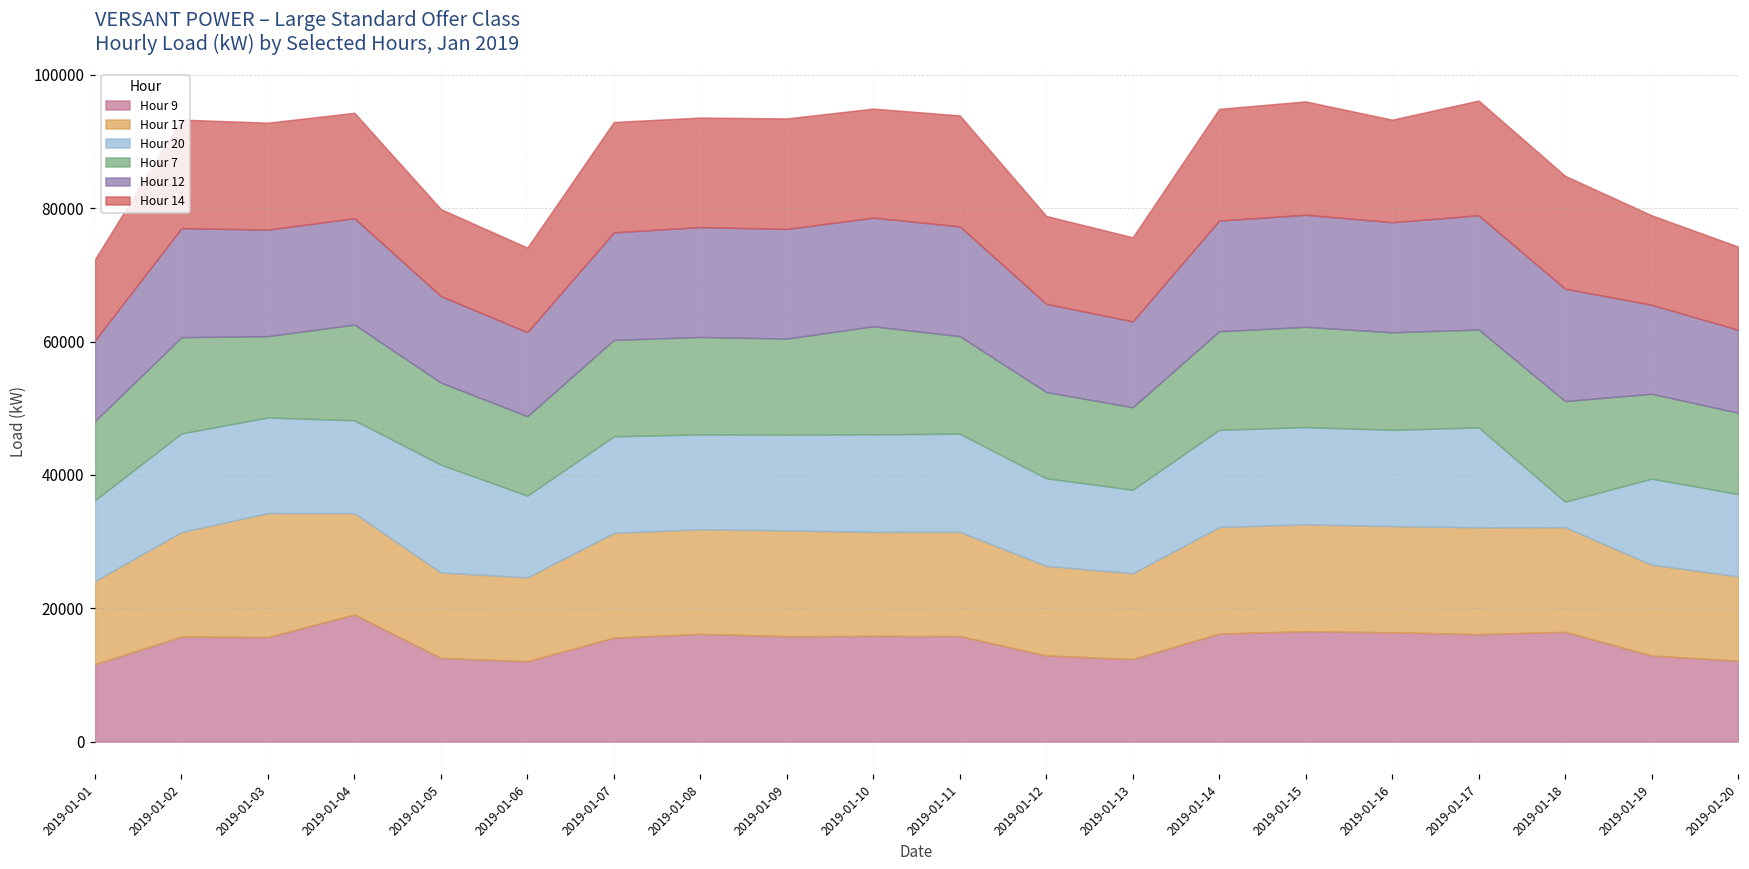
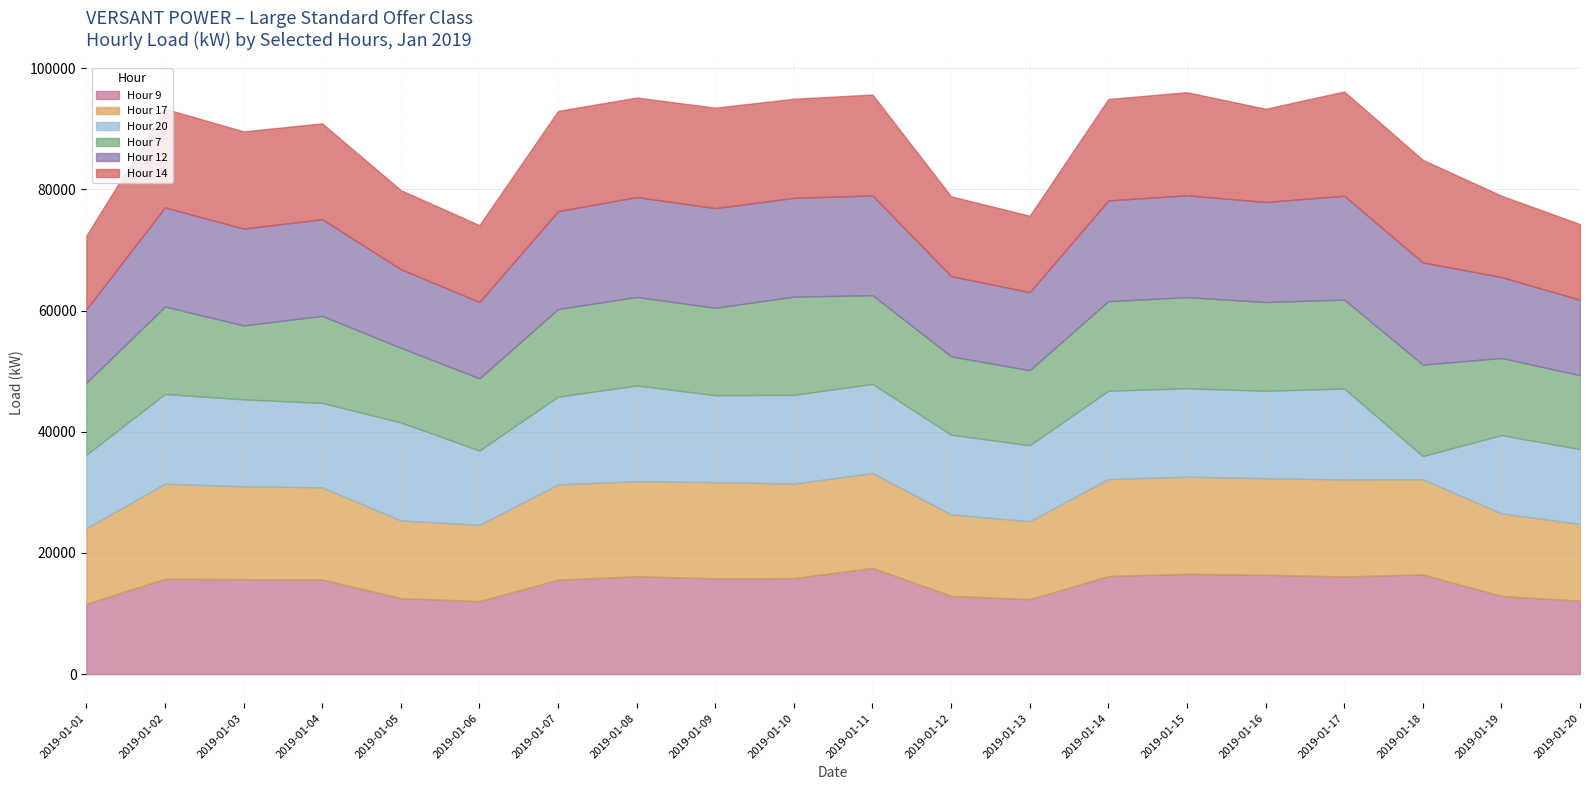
  {
    "Hour 9": {
      "2019-01-01": 12000,
      "2019-01-02": 16000,
      "2019-01-03": 16000,
-     "2019-01-04": 19000,
+     "2019-01-04": 16000,
      "2019-01-05": 13000,
      "2019-01-06": 12000,
      "2019-01-07": 16000,
      "2019-01-08": 16000,
      "2019-01-09": 16000,
      "2019-01-10": 16000,
-     "2019-01-11": 16000,
+     "2019-01-11": 18000,
      "2019-01-12": 13000,
      "2019-01-13": 12000,
      "2019-01-14": 16000,
      "2019-01-15": 17000,
      "2019-01-16": 16000,
      "2019-01-17": 16000,
      "2019-01-18": 16000,
      "2019-01-19": 13000,
      "2019-01-20": 12000
    },
    "Hour 17": {
      "2019-01-01": 12000,
      "2019-01-02": 16000,
-     "2019-01-03": 19000,
+     "2019-01-03": 15000,
      "2019-01-04": 15000,
      "2019-01-05": 13000,
      "2019-01-06": 13000,
      "2019-01-07": 16000,
      "2019-01-08": 16000,
      "2019-01-09": 16000,
      "2019-01-10": 16000,
      "2019-01-11": 16000,
      "2019-01-12": 13000,
      "2019-01-13": 13000,
      "2019-01-14": 16000,
      "2019-01-15": 16000,
      "2019-01-16": 16000,
      "2019-01-17": 16000,
      "2019-01-18": 16000,
      "2019-01-19": 14000,
      "2019-01-20": 13000
    },
    "Hour 20": {
      "2019-01-01": 12000,
      "2019-01-02": 15000,
      "2019-01-03": 14000,
      "2019-01-04": 14000,
      "2019-01-05": 16000,
      "2019-01-06": 12000,
      "2019-01-07": 14000,
-     "2019-01-08": 14000,
+     "2019-01-08": 16000,
      "2019-01-09": 14000,
      "2019-01-10": 15000,
      "2019-01-11": 15000,
      "2019-01-12": 13000,
      "2019-01-13": 13000,
      "2019-01-14": 15000,
      "2019-01-15": 15000,
      "2019-01-16": 14000,
      "2019-01-17": 15000,
      "2019-01-18": 4000,
      "2019-01-19": 13000,
      "2019-01-20": 12000
    },
    "Hour 7": {
      "2019-01-01": 12000,
      "2019-01-02": 14000,
      "2019-01-03": 12000,
      "2019-01-04": 14000,
      "2019-01-05": 12000,
      "2019-01-06": 12000,
      "2019-01-07": 14000,
      "2019-01-08": 15000,
      "2019-01-09": 14000,
      "2019-01-10": 16000,
      "2019-01-11": 15000,
      "2019-01-12": 13000,
      "2019-01-13": 12000,
      "2019-01-14": 15000,
      "2019-01-15": 15000,
      "2019-01-16": 15000,
      "2019-01-17": 15000,
      "2019-01-18": 15000,
      "2019-01-19": 13000,
      "2019-01-20": 12000
    },
    "Hour 12": {
      "2019-01-01": 12000,
      "2019-01-02": 16000,
      "2019-01-03": 16000,
      "2019-01-04": 16000,
      "2019-01-05": 13000,
      "2019-01-06": 13000,
      "2019-01-07": 16000,
      "2019-01-08": 16000,
      "2019-01-09": 16000,
      "2019-01-10": 16000,
      "2019-01-11": 16000,
      "2019-01-12": 13000,
      "2019-01-13": 13000,
      "2019-01-14": 17000,
      "2019-01-15": 17000,
      "2019-01-16": 17000,
      "2019-01-17": 17000,
      "2019-01-18": 17000,
      "2019-01-19": 13000,
      "2019-01-20": 12000
    },
    "Hour 14": {
      "2019-01-01": 12000,
      "2019-01-03": 16000,
      "2019-01-04": 16000,
      "2019-01-05": 13000,
      "2019-01-06": 13000,
      "2019-01-07": 17000,
      "2019-01-08": 16000,
      "2019-01-09": 17000,
      "2019-01-10": 16000,
      "2019-01-11": 17000,
      "2019-01-12": 13000,
      "2019-01-13": 13000,
      "2019-01-14": 17000,
      "2019-01-15": 17000,
      "2019-01-16": 15000,
      "2019-01-17": 17000,
      "2019-01-18": 17000,
      "2019-01-19": 13000,
      "2019-01-20": 12000
    }
  }
